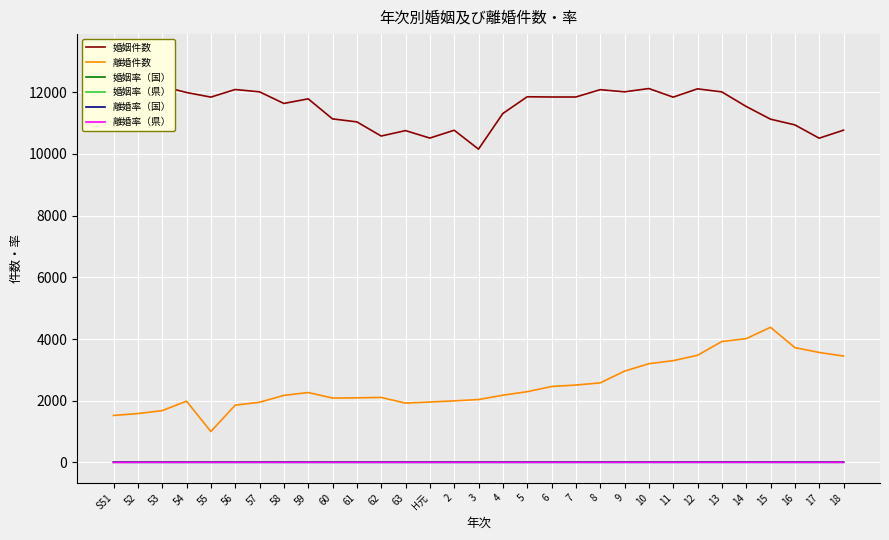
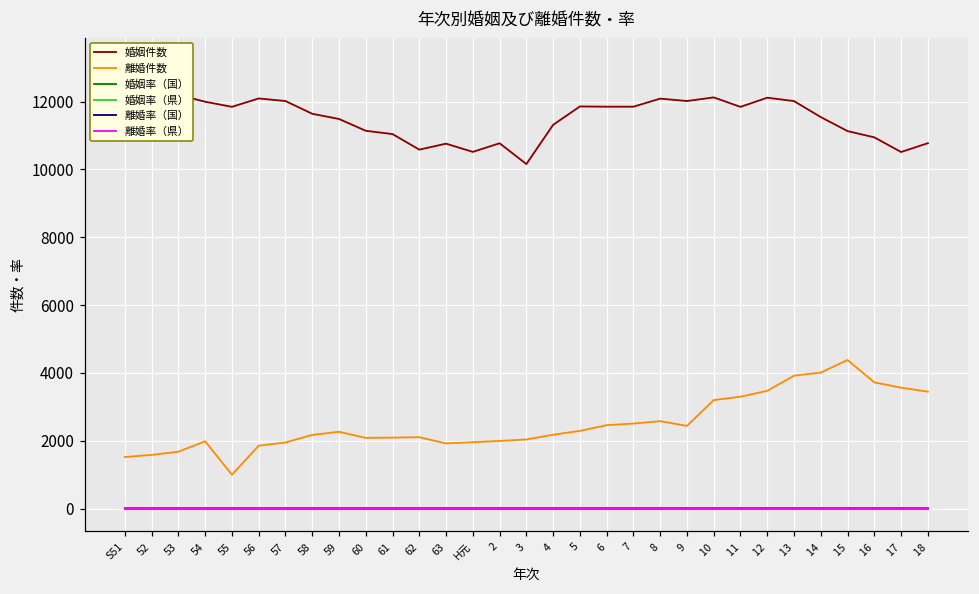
  {
    "婚姻件数": {
      "54": 12000,
      "55": 11800,
      "56": 12100,
      "57": 12000,
      "58": 11600,
-     "59": 11800,
+     "59": 11500,
      "60": 11100,
      "61": 11000,
      "62": 10600,
      "63": 10800,
      "H元": 10500,
      "2": 10800,
      "3": 10200,
      "4": 11300,
      "5": 11900,
      "6": 11800,
      "7": 11800,
      "8": 12100,
      "9": 12000,
      "10": 12100,
      "11": 11800,
      "12": 12100,
      "13": 12000,
      "14": 11500,
      "15": 11100,
      "16": 10900,
      "17": 10500,
      "18": 10800
    },
    "離婚件数": {
      "S51": 1500,
      "52": 1600,
      "53": 1700,
      "54": 2000,
      "55": 1000,
      "56": 1900,
      "57": 1900,
      "58": 2200,
      "59": 2300,
      "60": 2100,
      "61": 2100,
      "62": 2100,
      "63": 1900,
      "H元": 2000,
      "2": 2000,
      "3": 2000,
      "4": 2200,
      "5": 2300,
      "6": 2500,
      "7": 2500,
      "8": 2600,
-     "9": 3000,
+     "9": 2400,
      "10": 3200,
      "11": 3300,
      "12": 3500,
      "13": 3900,
      "14": 4000,
      "15": 4400,
      "16": 3700,
      "17": 3600,
      "18": 3400
    },
    "離婚率（県）": {
      "S51": 0,
      "52": 0,
      "53": 0,
      "54": 0,
      "55": 0,
      "56": 0,
      "57": 0,
      "58": 0,
      "59": 0,
      "60": 0,
      "61": 0,
      "62": 0,
      "63": 0,
      "H元": 0,
      "2": 0,
      "3": 0,
      "4": 0,
      "5": 0,
      "6": 0,
      "7": 0,
      "8": 0,
      "9": 0,
      "10": 0,
      "11": 0,
      "12": 0,
      "13": 0,
      "14": 0,
      "15": 0,
      "16": 0,
      "17": 0,
      "18": 0
    }
  }
